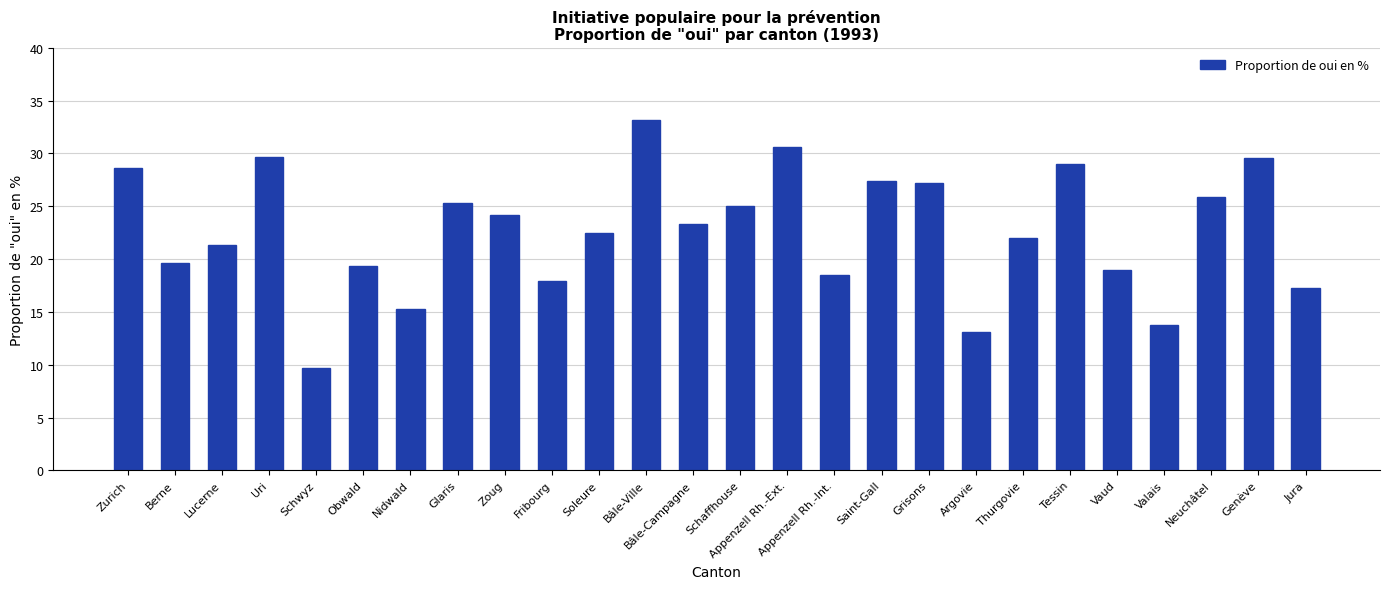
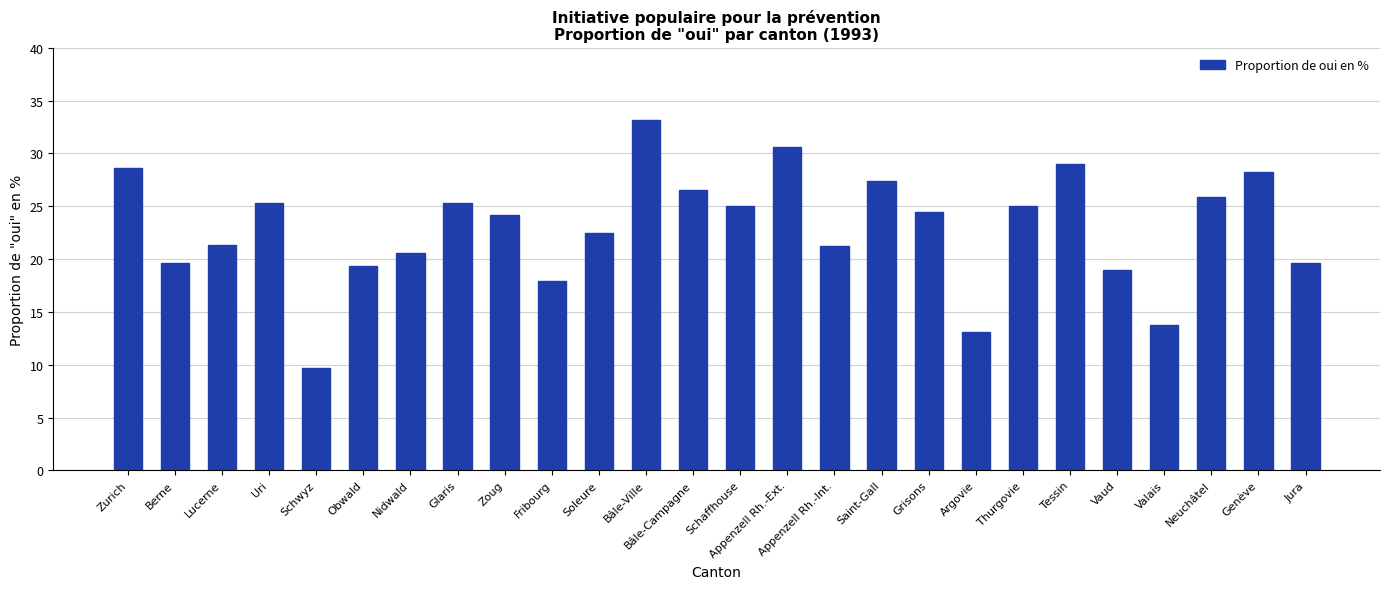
  {
    "Zurich": 28.6,
    "Berne": 19.6,
    "Lucerne": 21.3,
-   "Uri": 29.6,
+   "Uri": 25.3,
    "Schwyz": 9.7,
    "Obwald": 19.3,
-   "Nidwald": 15.2,
+   "Nidwald": 20.6,
    "Glaris": 25.3,
    "Zoug": 24.2,
    "Fribourg": 17.9,
    "Soleure": 22.5,
    "Bâle-Ville": 33.2,
-   "Bâle-Campagne": 23.4,
+   "Bâle-Campagne": 26.5,
    "Schaffhouse": 25.0,
    "Appenzell Rh.-Ext.": 30.6,
-   "Appenzell Rh.-Int.": 18.5,
+   "Appenzell Rh.-Int.": 21.2,
    "Saint-Gall": 27.4,
-   "Grisons": 27.2,
+   "Grisons": 24.5,
    "Argovie": 13.1,
-   "Thurgovie": 22.0,
+   "Thurgovie": 25.0,
    "Tessin": 29.0,
    "Vaud": 18.9,
    "Valais": 13.8,
    "Neuchâtel": 25.9,
-   "Genève": 29.6,
-   "Jura": 17.2
+   "Genève": 28.3,
+   "Jura": 19.6
  }
